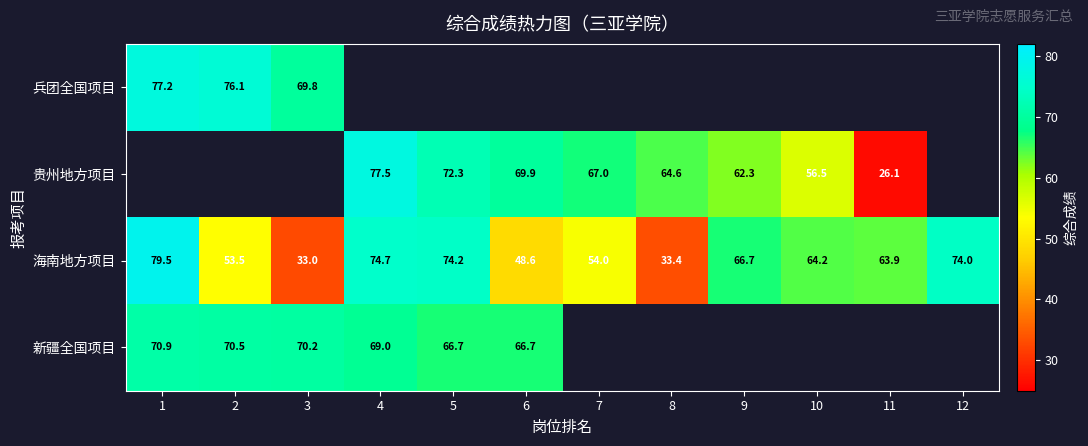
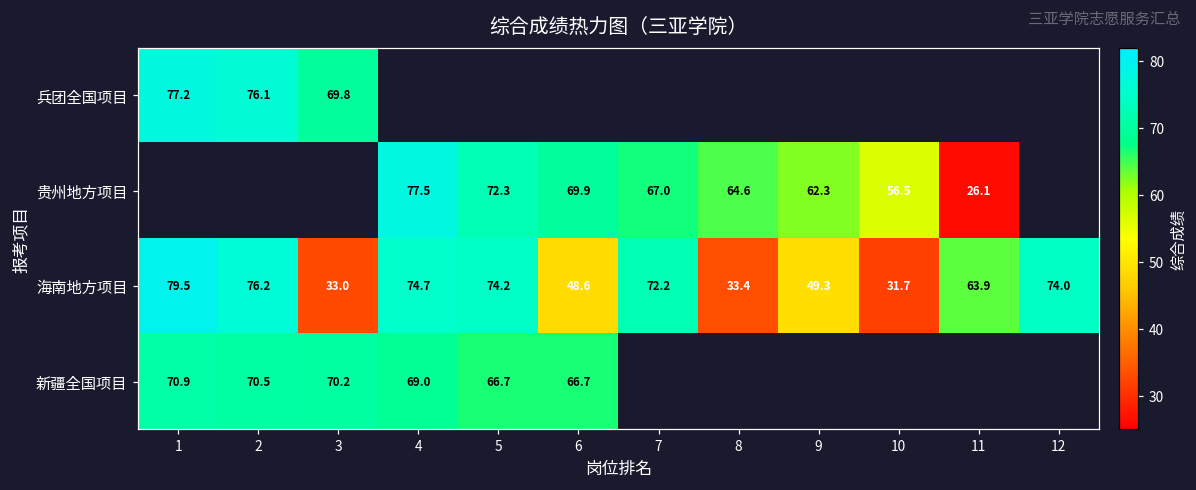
  {
    "兵团全国项目": {
      "1": 77.2,
      "2": 76.1,
      "3": 69.8
    },
    "贵州地方项目": {
      "4": 77.5,
      "5": 72.3,
      "6": 69.9,
      "7": 67.0,
      "8": 64.6,
      "9": 62.3,
      "10": 56.5,
      "11": 26.1
    },
    "海南地方项目": {
      "1": 79.5,
-     "2": 53.5,
+     "2": 76.2,
      "3": 33.0,
      "4": 74.7,
      "5": 74.2,
      "6": 48.6,
-     "7": 54.0,
+     "7": 72.2,
      "8": 33.4,
-     "9": 66.7,
-     "10": 64.2,
+     "9": 49.3,
+     "10": 31.7,
      "11": 63.9,
      "12": 74.0
    },
    "新疆全国项目": {
      "1": 70.9,
      "2": 70.5,
      "3": 70.2,
      "4": 69.0,
      "5": 66.7,
      "6": 66.7
    }
  }
